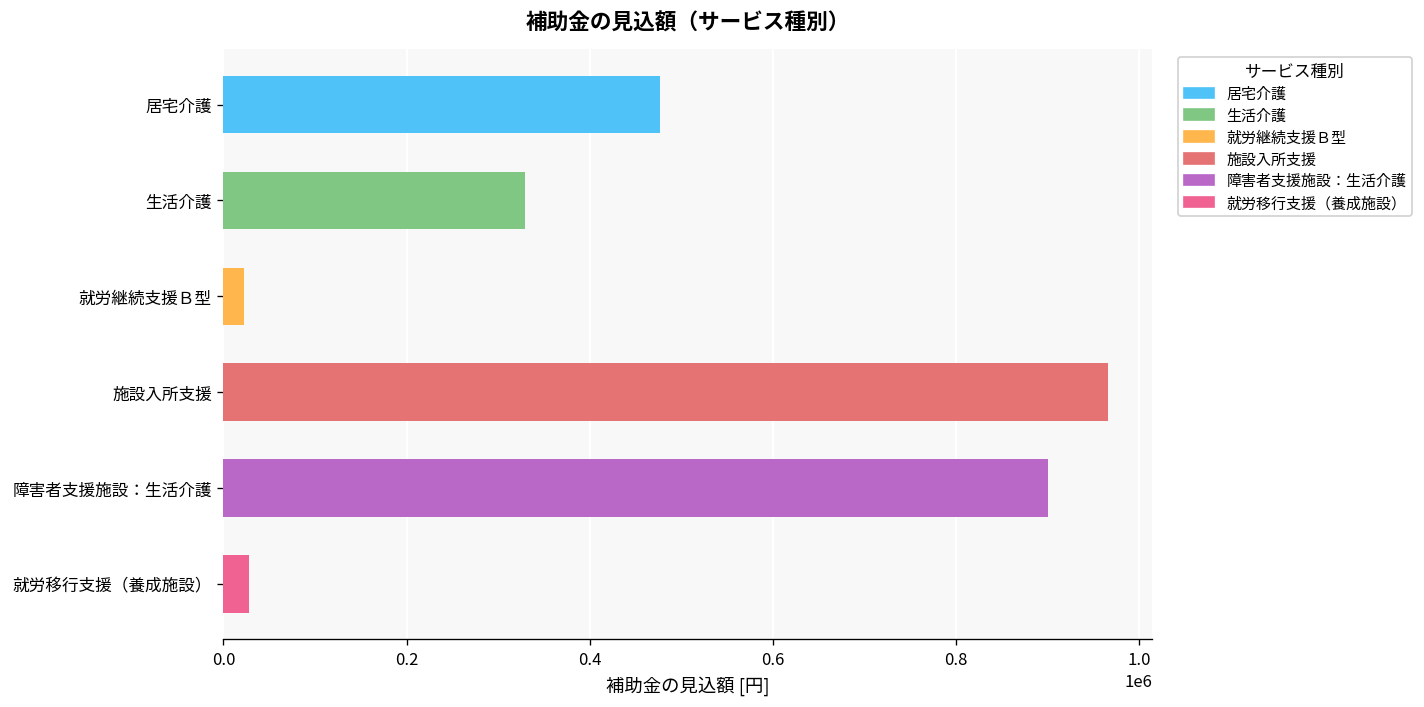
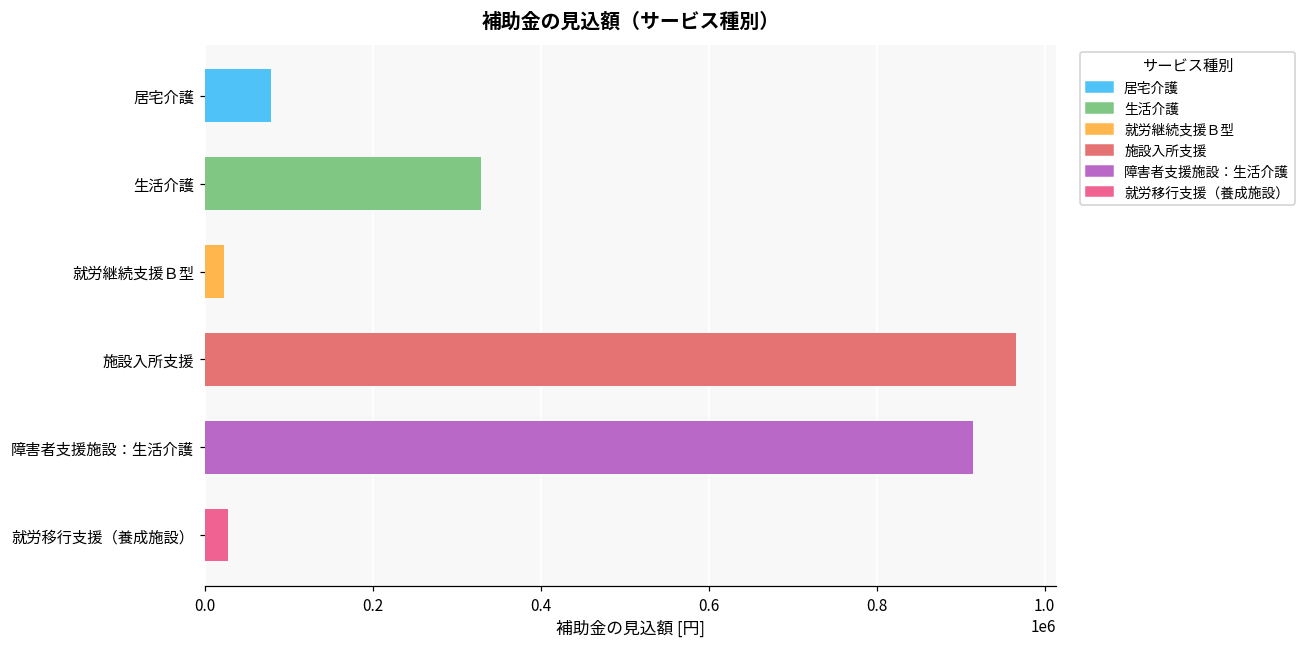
  {
-   "居宅介護": 480000,
+   "居宅介護": 80000,
    "生活介護": 330000,
    "就労継続支援Ｂ型": 20000,
    "施設入所支援": 970000,
-   "障害者支援施設：生活介護": 900000,
+   "障害者支援施設：生活介護": 910000,
    "就労移行支援（養成施設）": 30000
  }
